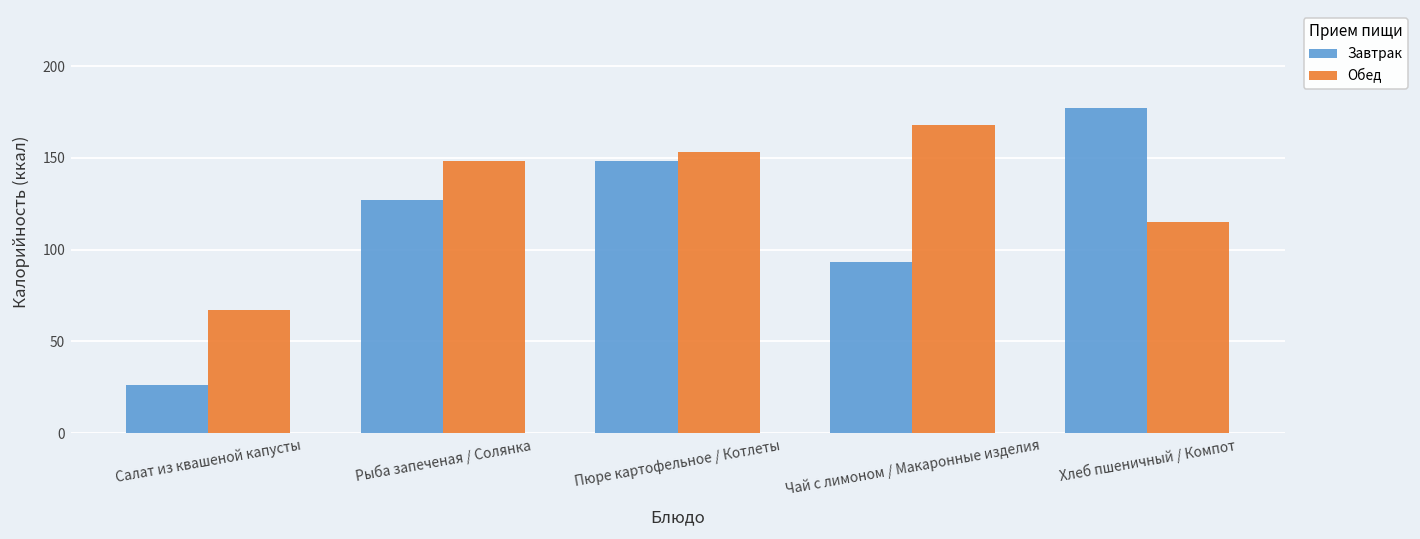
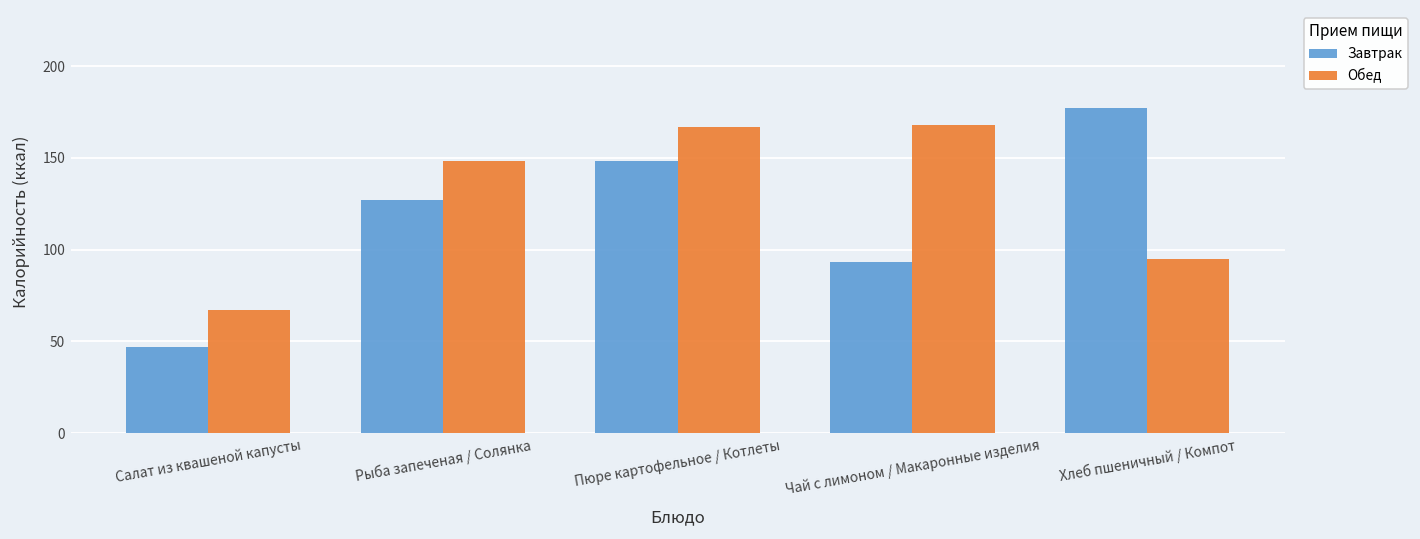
  {
    "Завтрак": {
-     "Салат из квашеной капусты": 26,
+     "Салат из квашеной капусты": 47,
      "Рыба запеченая / Солянка": 127,
      "Пюре картофельное / Котлеты": 148,
      "Чай с лимоном / Макаронные изделия": 93,
      "Хлеб пшеничный / Компот": 177
    },
    "Обед": {
      "Салат из квашеной капусты": 67,
      "Рыба запеченая / Солянка": 148,
-     "Пюре картофельное / Котлеты": 153,
+     "Пюре картофельное / Котлеты": 167,
      "Чай с лимоном / Макаронные изделия": 168,
-     "Хлеб пшеничный / Компот": 115
+     "Хлеб пшеничный / Компот": 95
    }
  }
